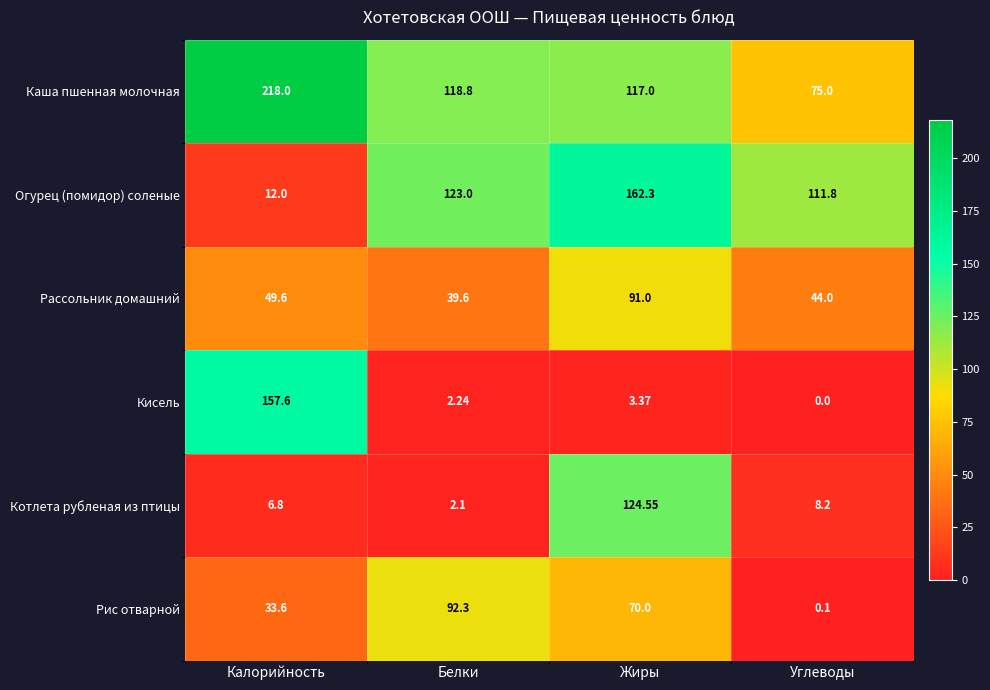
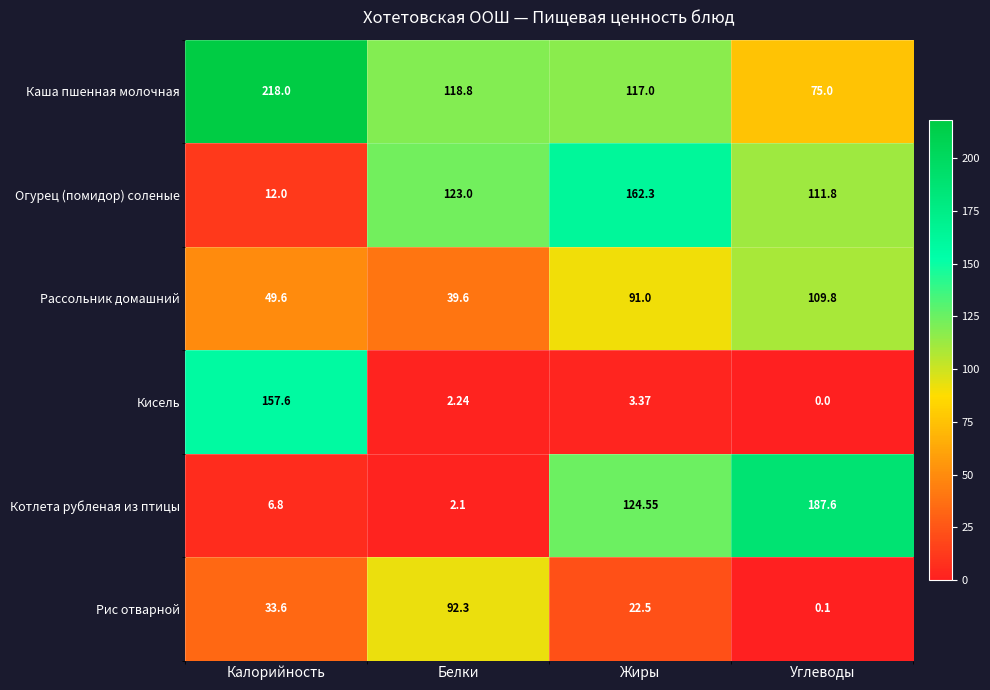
  {
    "Каша пшенная молочная": {
      "Калорийность": 218.0,
      "Белки": 118.8,
      "Жиры": 117.0,
      "Углеводы": 75.0
    },
    "Огурец (помидор) соленые": {
      "Калорийность": 12.0,
      "Белки": 123.0,
      "Жиры": 162.3,
      "Углеводы": 111.8
    },
    "Рассольник домашний": {
      "Калорийность": 49.6,
      "Белки": 39.6,
      "Жиры": 91.0,
-     "Углеводы": 44.0
+     "Углеводы": 109.8
    },
    "Кисель": {
      "Калорийность": 157.6,
      "Белки": 2.24,
      "Жиры": 3.37,
      "Углеводы": 0.0
    },
    "Котлета рубленая из птицы": {
      "Калорийность": 6.8,
      "Белки": 2.1,
      "Жиры": 124.55,
-     "Углеводы": 8.2
+     "Углеводы": 187.6
    },
    "Рис отварной": {
      "Калорийность": 33.6,
      "Белки": 92.3,
-     "Жиры": 70.0,
+     "Жиры": 22.5,
      "Углеводы": 0.1
    }
  }
